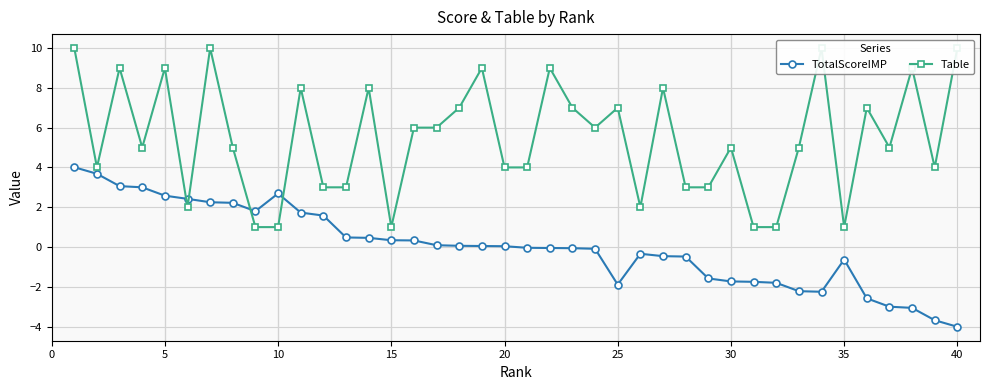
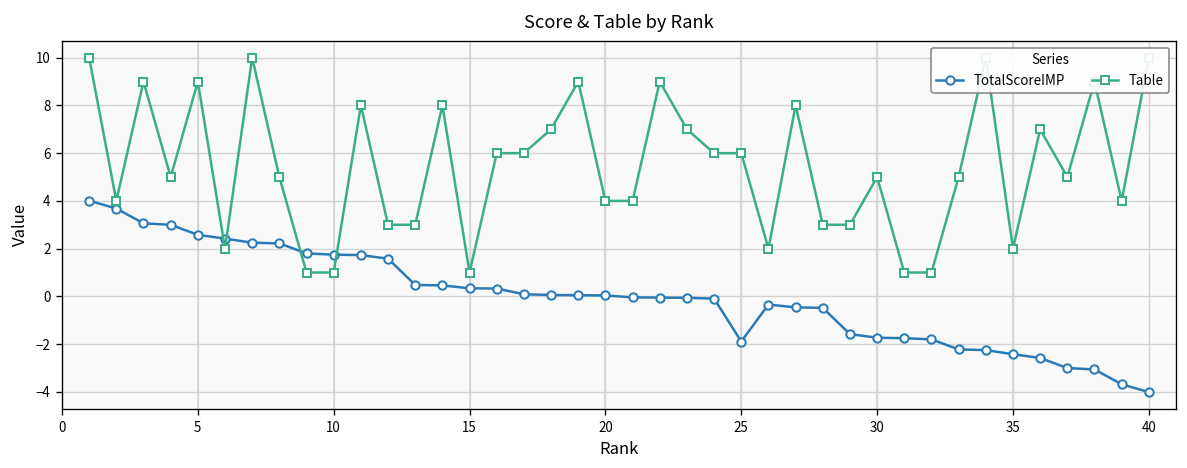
  {
    "TotalScoreIMP": {
      "5": 2.6,
-     "10": 2.7,
+     "10": 1.8,
      "15": 0.3,
      "20": 0.0,
      "25": -1.9,
      "30": -1.7,
-     "35": -0.6,
+     "35": -2.4,
      "40": -4.0
    },
    "Table": {
      "5": 9,
      "10": 1,
      "15": 1,
      "20": 4,
-     "25": 7,
+     "25": 6,
      "30": 5,
-     "35": 1
+     "35": 2
    }
  }
